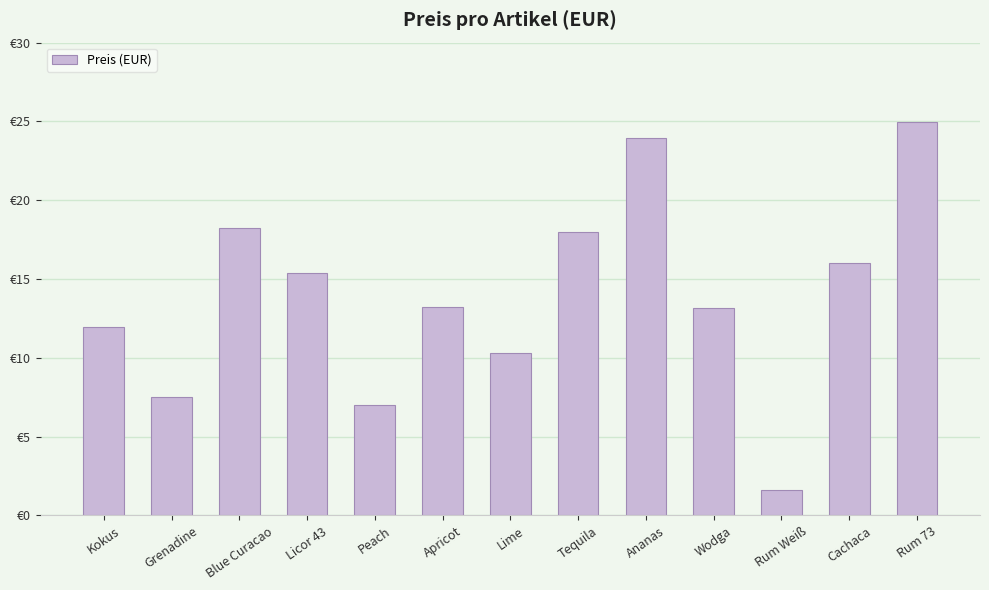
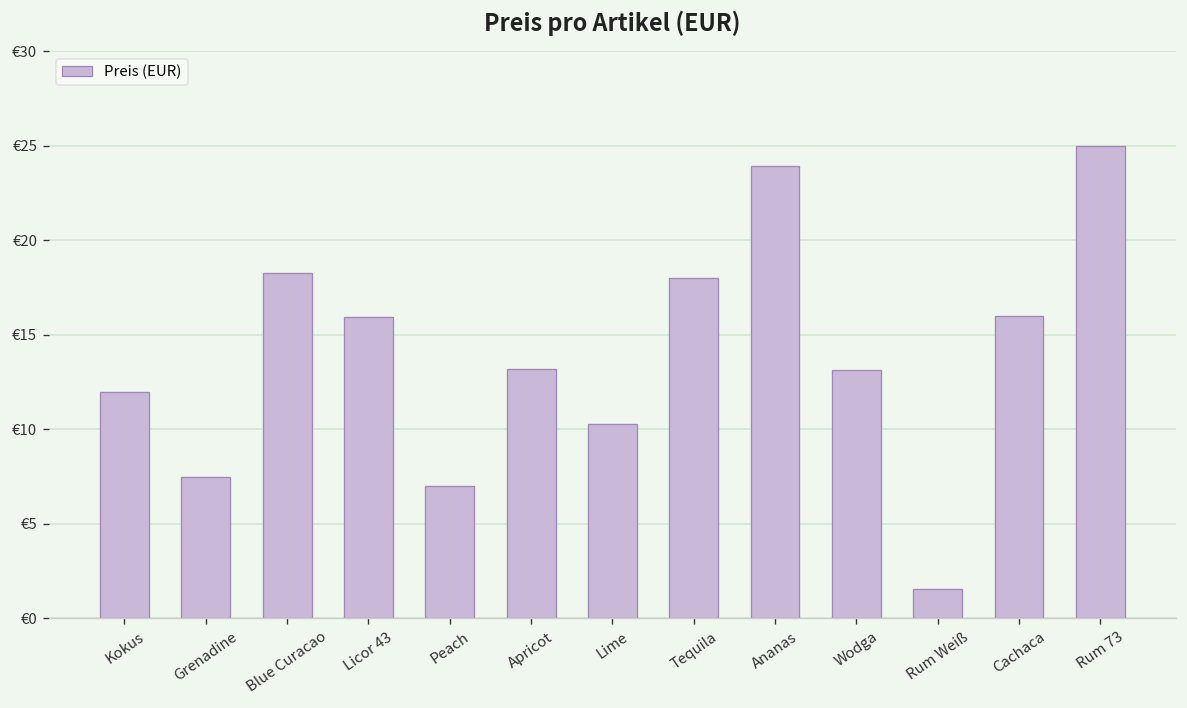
  {
    "Kokus": "€12.0",
    "Grenadine": "€7.5",
    "Blue Curacao": "€18.3",
-   "Licor 43": "€15.4",
+   "Licor 43": "€16.0",
    "Peach": "€7.0",
    "Apricot": "€13.2",
    "Lime": "€10.3",
    "Tequila": "€18.0",
    "Ananas": "€23.9",
    "Wodga": "€13.2",
    "Rum Weiß": "€1.6",
    "Cachaca": "€16.0",
    "Rum 73": "€25.0"
  }
